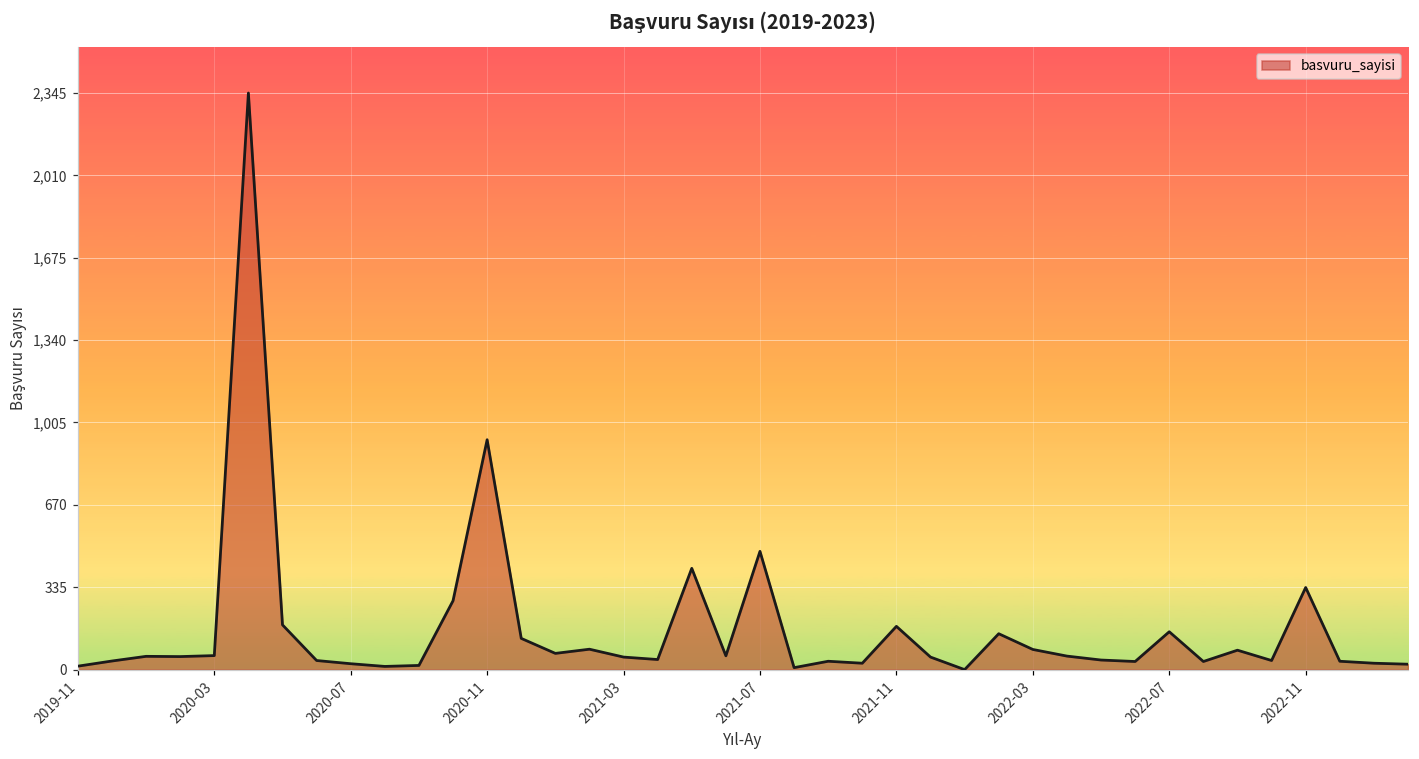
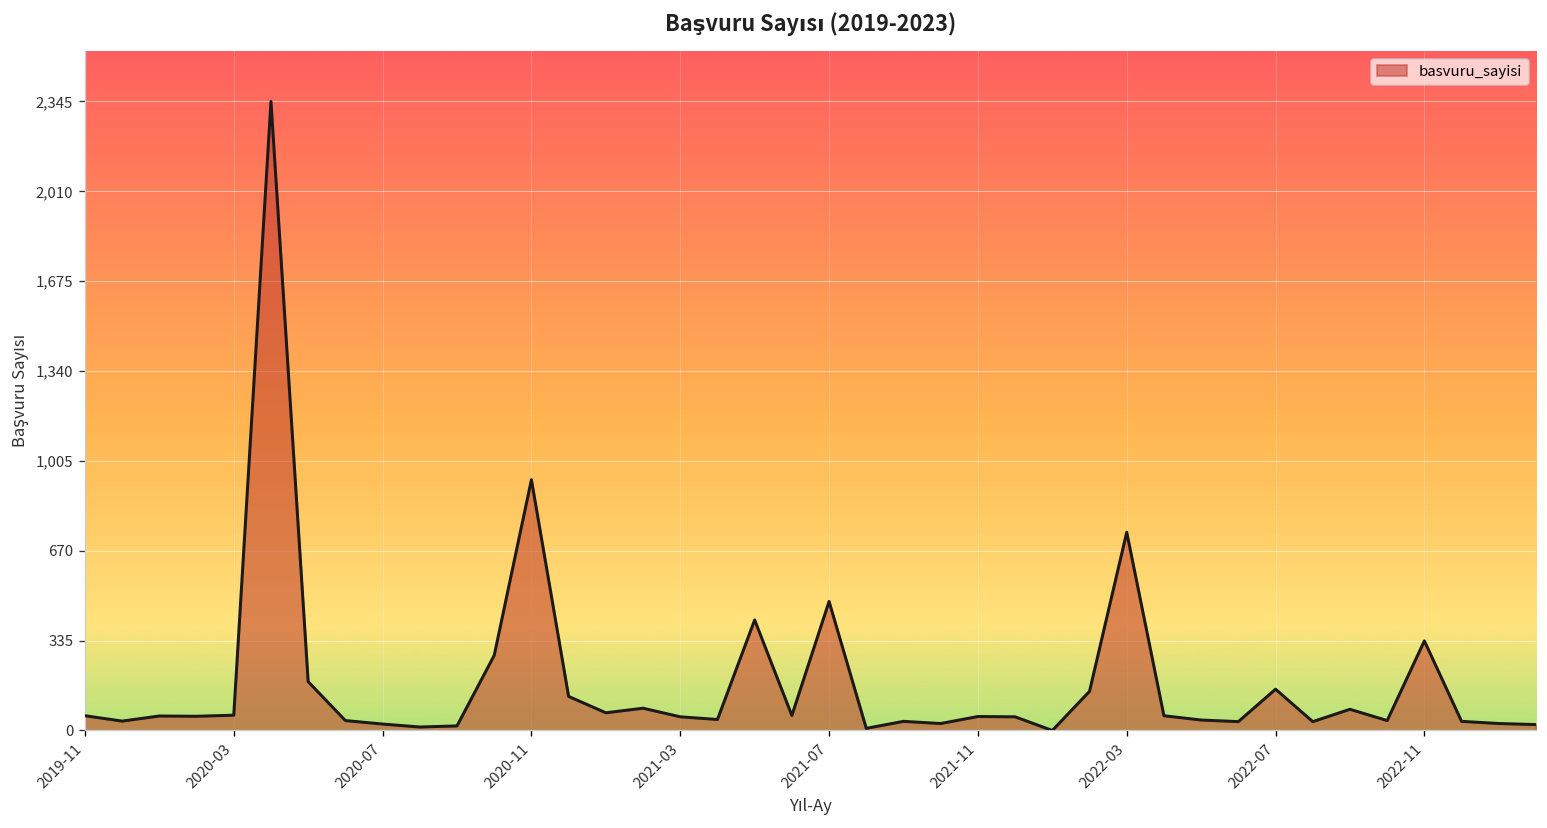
  {
-   "2019-11": 10,
+   "2019-11": 60,
    "2020-03": 60,
    "2020-07": 20,
    "2020-11": 940,
    "2021-03": 50,
    "2021-07": 480,
-   "2021-11": 180,
-   "2022-03": 80,
+   "2021-11": 50,
+   "2022-03": 740,
    "2022-07": 150,
    "2022-11": 330
  }
